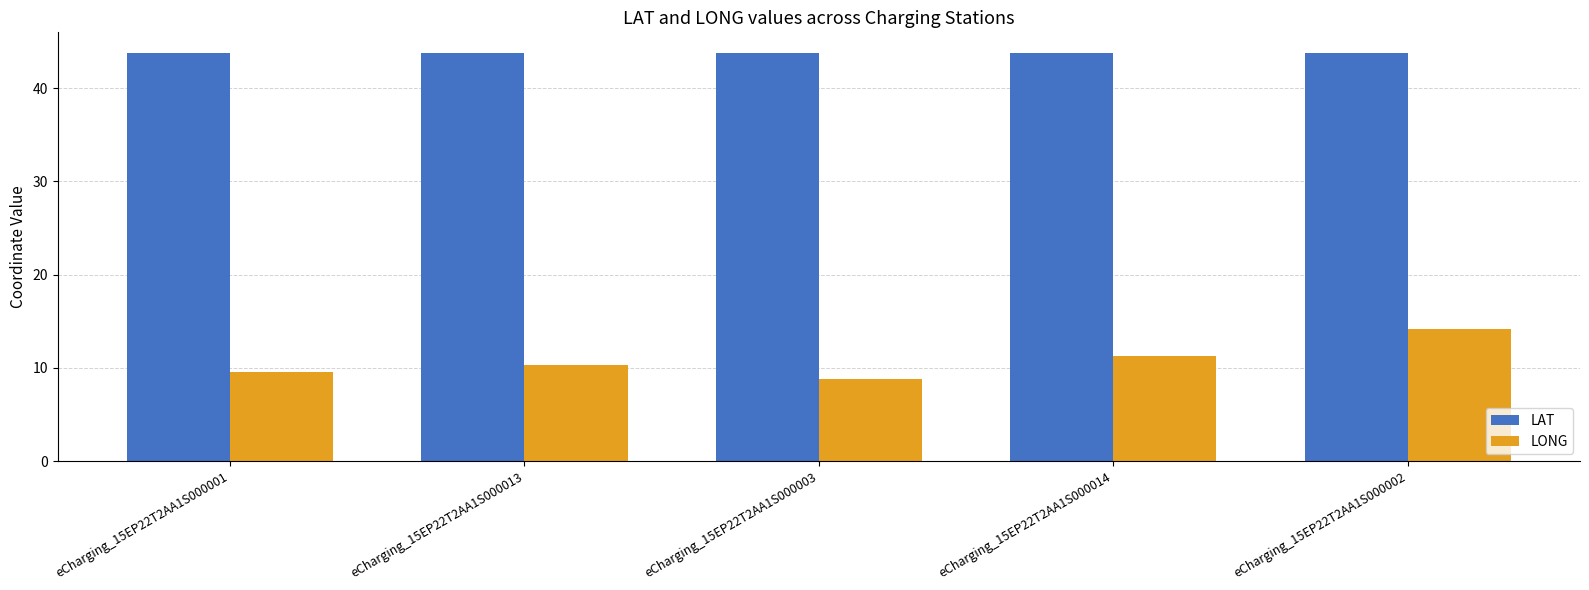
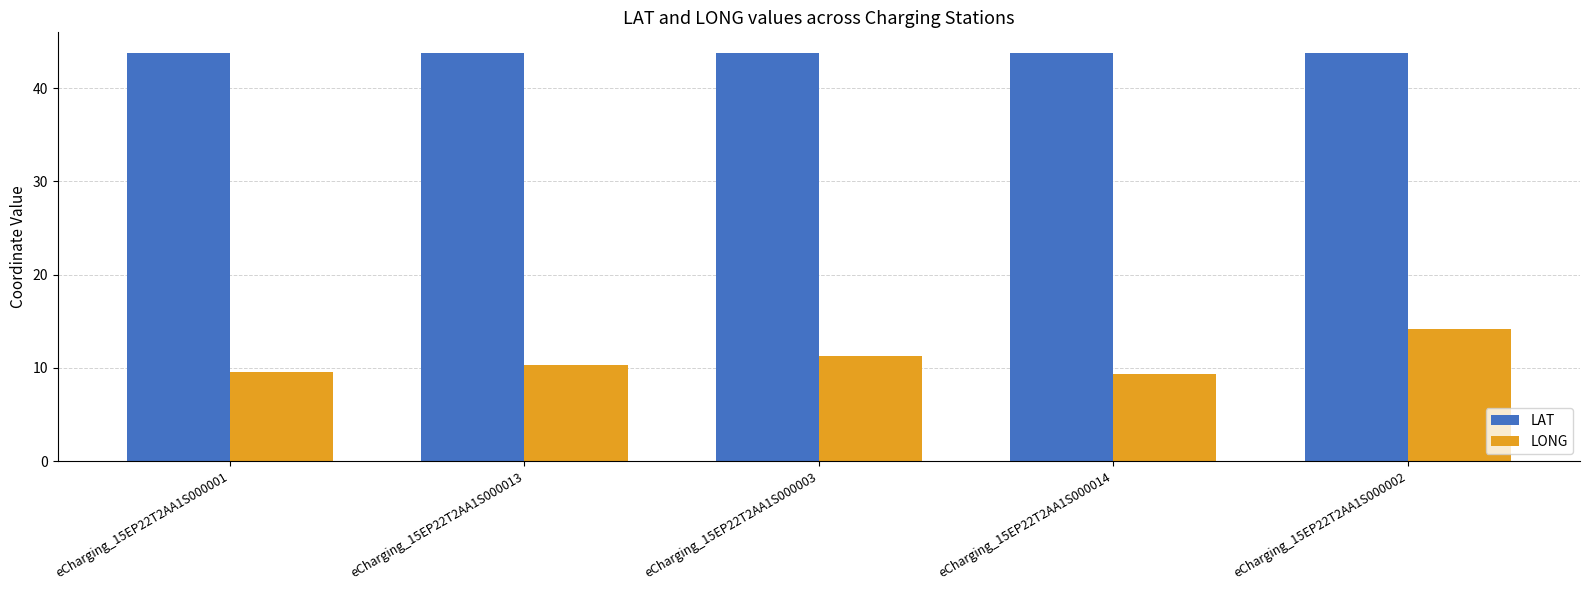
  {
    "LAT": {
      "eCharging_15EP22T2AA1S000001": 44,
      "eCharging_15EP22T2AA1S000013": 44,
      "eCharging_15EP22T2AA1S000003": 44,
      "eCharging_15EP22T2AA1S000014": 44,
      "eCharging_15EP22T2AA1S000002": 44
    },
    "LONG": {
      "eCharging_15EP22T2AA1S000001": 10,
      "eCharging_15EP22T2AA1S000013": 10,
-     "eCharging_15EP22T2AA1S000003": 9,
-     "eCharging_15EP22T2AA1S000014": 11,
+     "eCharging_15EP22T2AA1S000003": 11,
+     "eCharging_15EP22T2AA1S000014": 9,
      "eCharging_15EP22T2AA1S000002": 14
    }
  }
